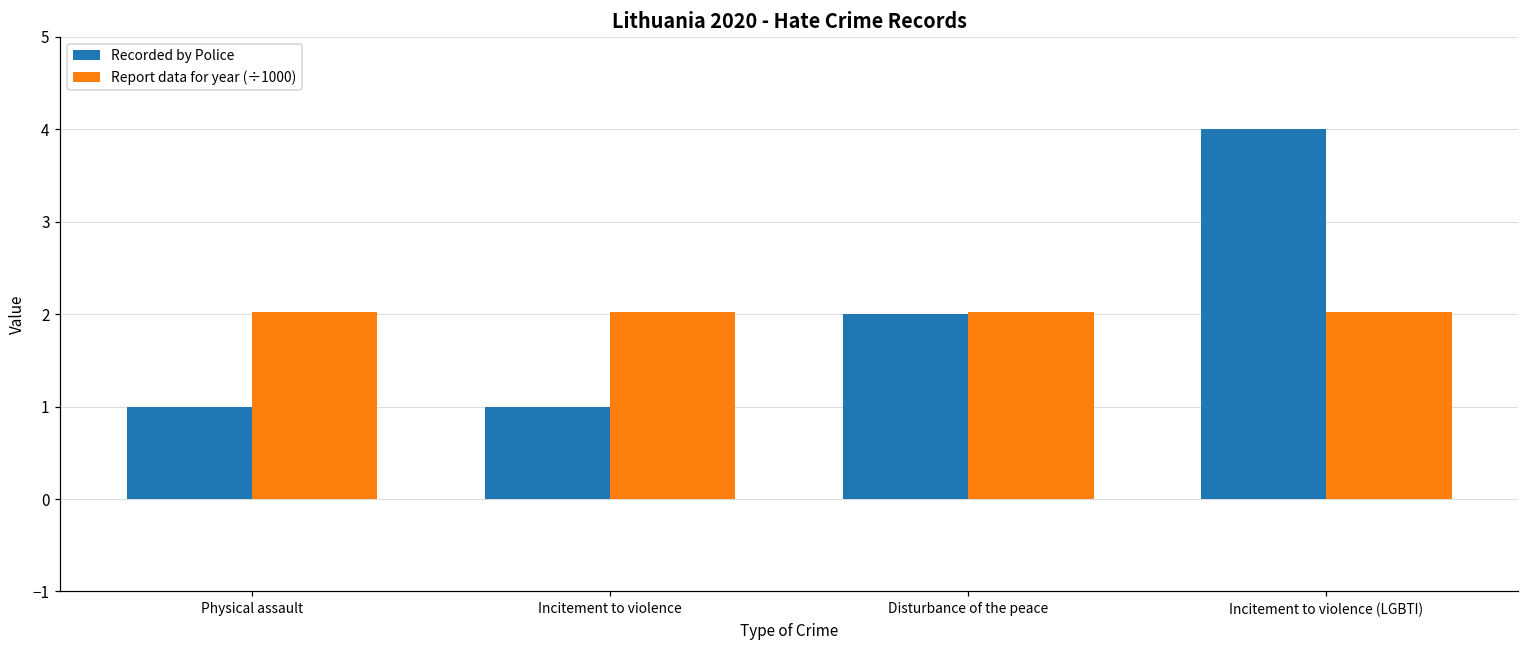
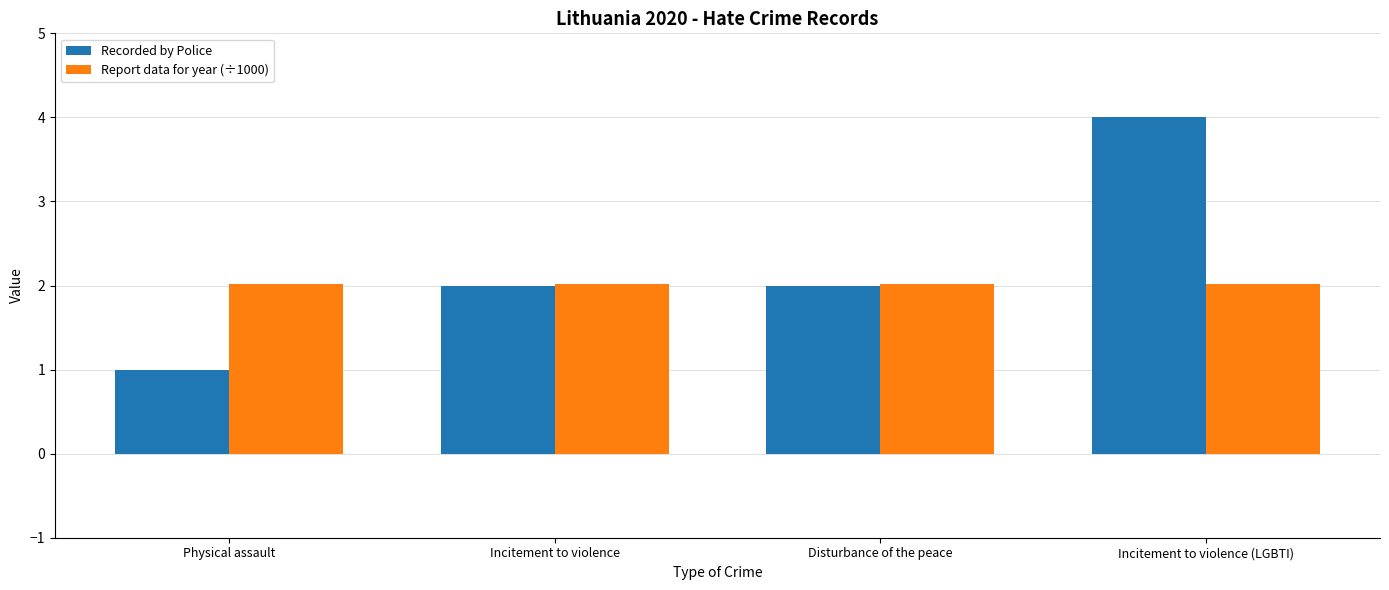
  {
    "Recorded by Police": {
      "Physical assault": 1,
-     "Incitement to violence": 1,
+     "Incitement to violence": 2,
      "Disturbance of the peace": 2,
      "Incitement to violence (LGBTI)": 4
    },
    "Report data for year (÷1000)": {
      "Physical assault": 2,
      "Incitement to violence": 2,
      "Disturbance of the peace": 2,
      "Incitement to violence (LGBTI)": 2
    }
  }
